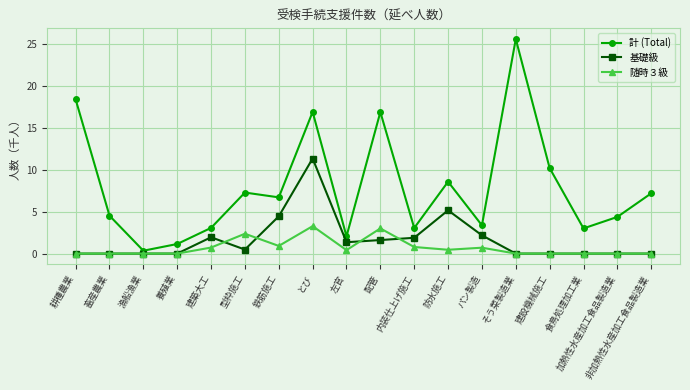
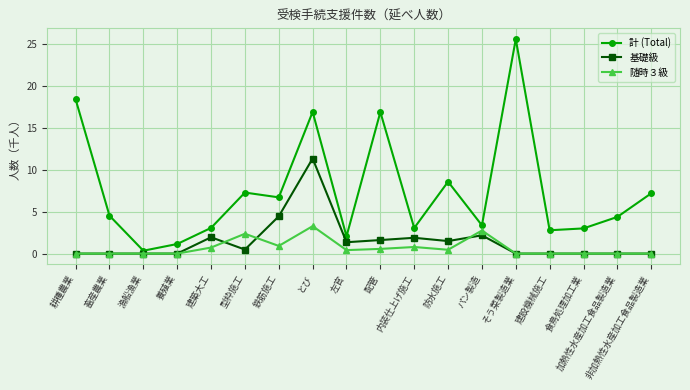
  {
    "計 (Total)": {
      "耕種農業": 18,
      "畜産農業": 5,
      "漁船漁業": 0,
      "養殖業": 1,
      "建築大工": 3,
      "型枠施工": 7,
      "鉄筋施工": 7,
      "とび": 17,
      "左官": 2,
      "配管": 17,
      "内装仕上げ施工": 3,
      "防水施工": 9,
      "パン製造": 3,
      "そう菜製造業": 26,
-     "建設機械施工": 10,
+     "建設機械施工": 3,
      "食鳥処理加工業": 3,
      "加熱性水産加工食品製造業": 4,
      "非加熱性水産加工食品製造業": 7
    },
    "基礎級": {
      "建築大工": 2,
      "型枠施工": 0,
      "鉄筋施工": 4,
      "とび": 11,
      "左官": 1,
      "配管": 2,
      "内装仕上げ施工": 2,
-     "防水施工": 5,
+     "防水施工": 1,
      "パン製造": 2
    },
    "随時３級": {
      "建築大工": 1,
      "型枠施工": 2,
      "鉄筋施工": 1,
      "とび": 3,
      "左官": 0,
-     "配管": 3,
+     "配管": 1,
      "内装仕上げ施工": 1,
      "防水施工": 0,
-     "パン製造": 1
+     "パン製造": 3
    }
  }
